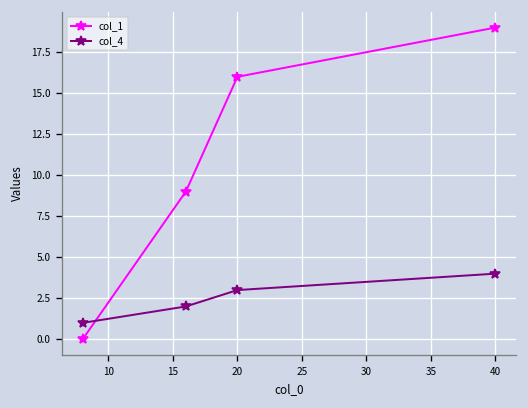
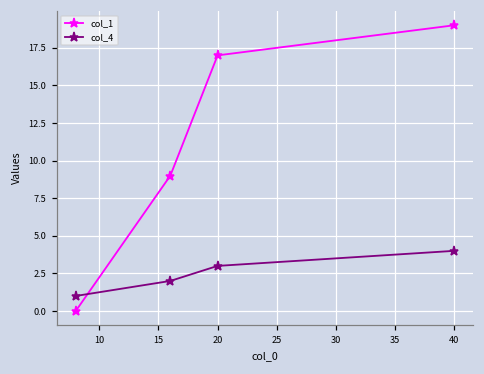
  {
    "col_1": {
-     "20": 16,
+     "20": 17,
      "40": 19
    },
    "col_4": {
      "20": 3,
      "40": 4
    }
  }
